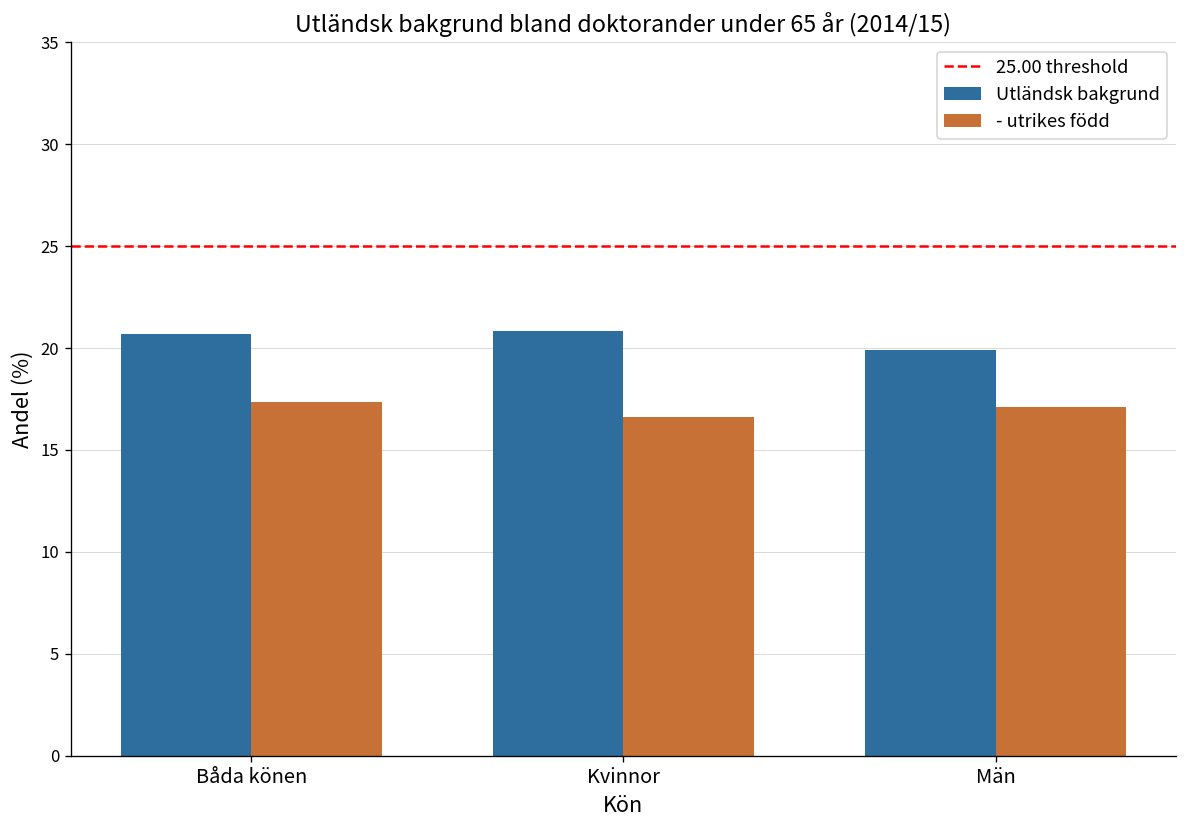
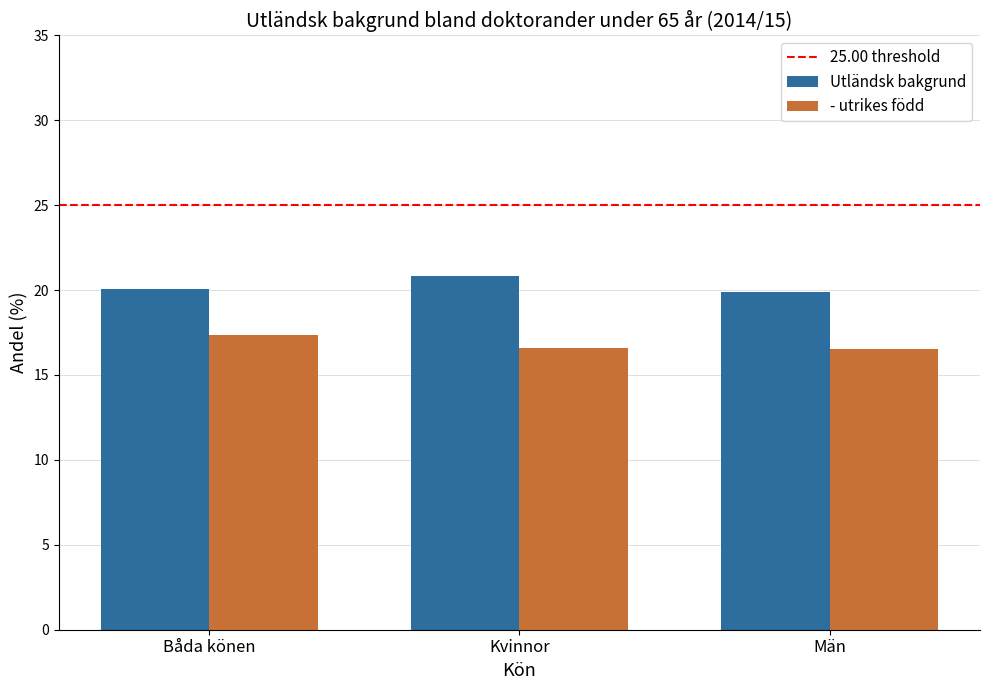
  {
    "Utländsk bakgrund": {
-     "Båda könen": 20.7,
+     "Båda könen": 20.1,
      "Kvinnor": 20.9,
      "Män": 19.9
    },
    "- utrikes född": {
      "Båda könen": 17.4,
      "Kvinnor": 16.6,
-     "Män": 17.1
+     "Män": 16.6
    }
  }
